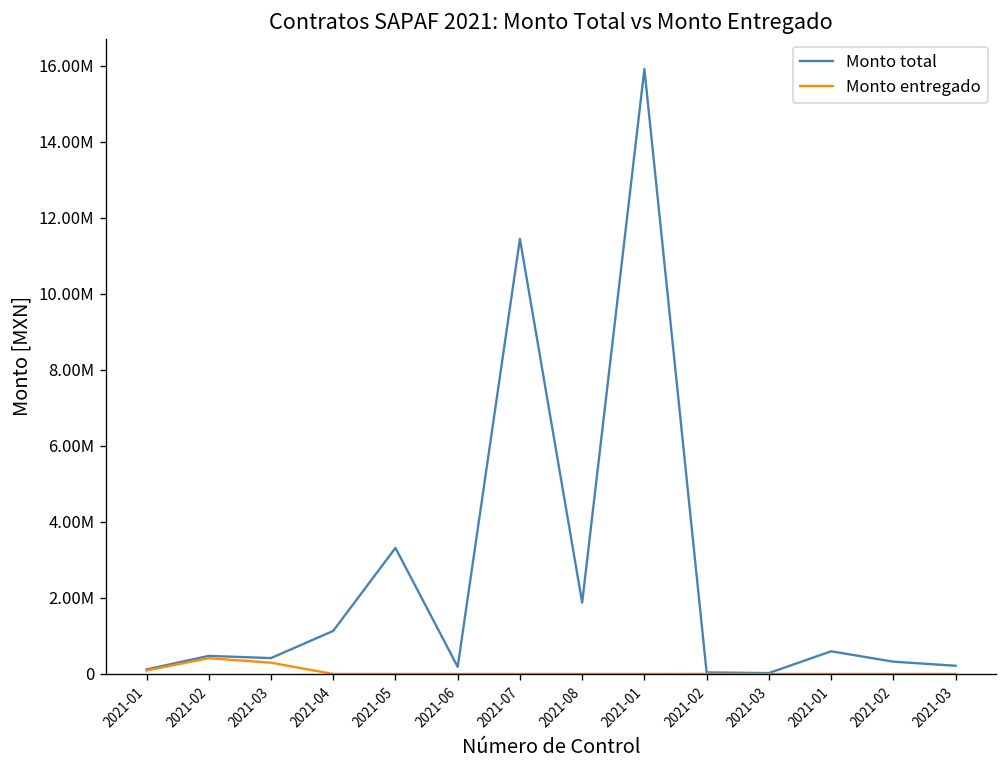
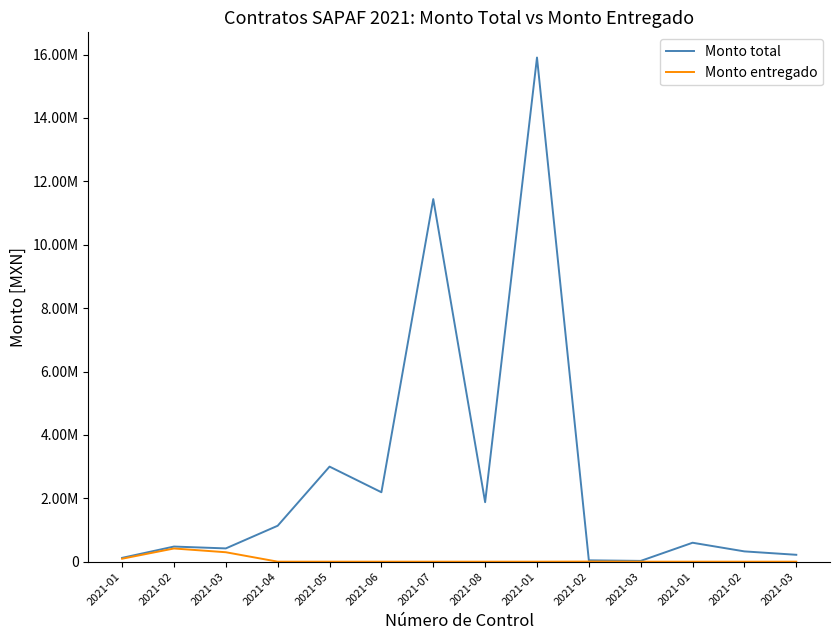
  {
    "Monto total": {
      "2021-04": 1100000,
-     "2021-05": 3300000,
-     "2021-06": 200000,
+     "2021-05": 3000000,
+     "2021-06": 2200000,
      "2021-07": 11400000,
      "2021-08": 1900000
    },
    "Monto entregado": {
      "2021-04": 0,
      "2021-05": 0,
      "2021-06": 0,
      "2021-07": 0,
      "2021-08": 0
    }
  }
